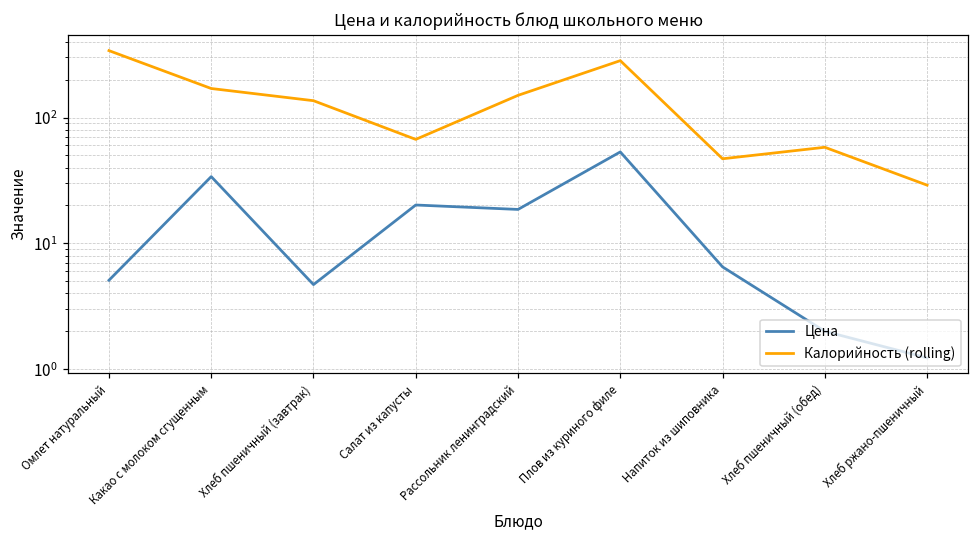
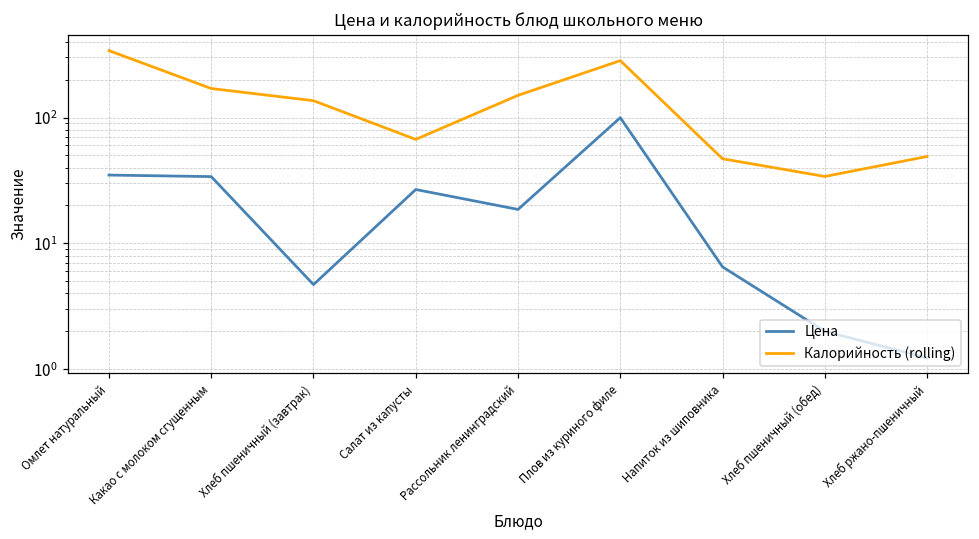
  {
    "Цена": {
-     "Омлет натуральный": 5,
+     "Омлет натуральный": 35,
      "Какао с молоком сгущенным": 34,
      "Хлеб пшеничный (завтрак)": 4.7,
-     "Салат из капусты": 20,
+     "Салат из капусты": 27,
      "Рассольник ленинградский": 19,
-     "Плов из куриного филе": 50,
+     "Плов из куриного филе": 100,
      "Напиток из шиповника": 7
    },
    "Калорийность (rolling)": {
      "Омлет натуральный": 340,
      "Какао с молоком сгущенным": 170,
      "Хлеб пшеничный (завтрак)": 140,
      "Салат из капусты": 70,
      "Рассольник ленинградский": 150,
      "Плов из куриного филе": 280,
      "Напиток из шиповника": 47,
-     "Хлеб пшеничный (обед)": 60,
-     "Хлеб ржано-пшеничный": 29
+     "Хлеб пшеничный (обед)": 34,
+     "Хлеб ржано-пшеничный": 49
    }
  }
